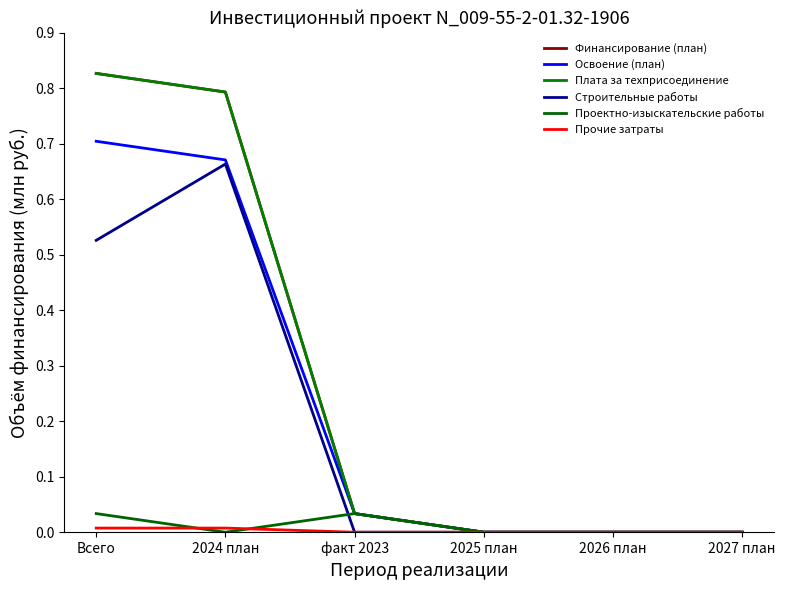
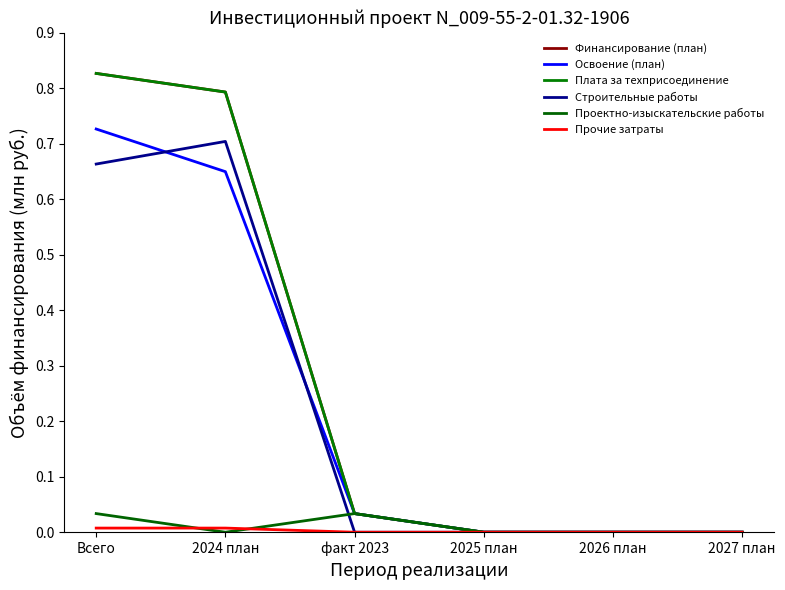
  {
    "Освоение (план)": {
-     "Всего": 0.70,
-     "2024 план": 0.67
+     "Всего": 0.73,
+     "2024 план": 0.65
    },
    "Строительные работы": {
-     "Всего": 0.53,
-     "2024 план": 0.66
+     "Всего": 0.66,
+     "2024 план": 0.70
    },
    "Прочие затраты": {
      "Всего": 0.01,
      "2024 план": 0.01
    }
  }
